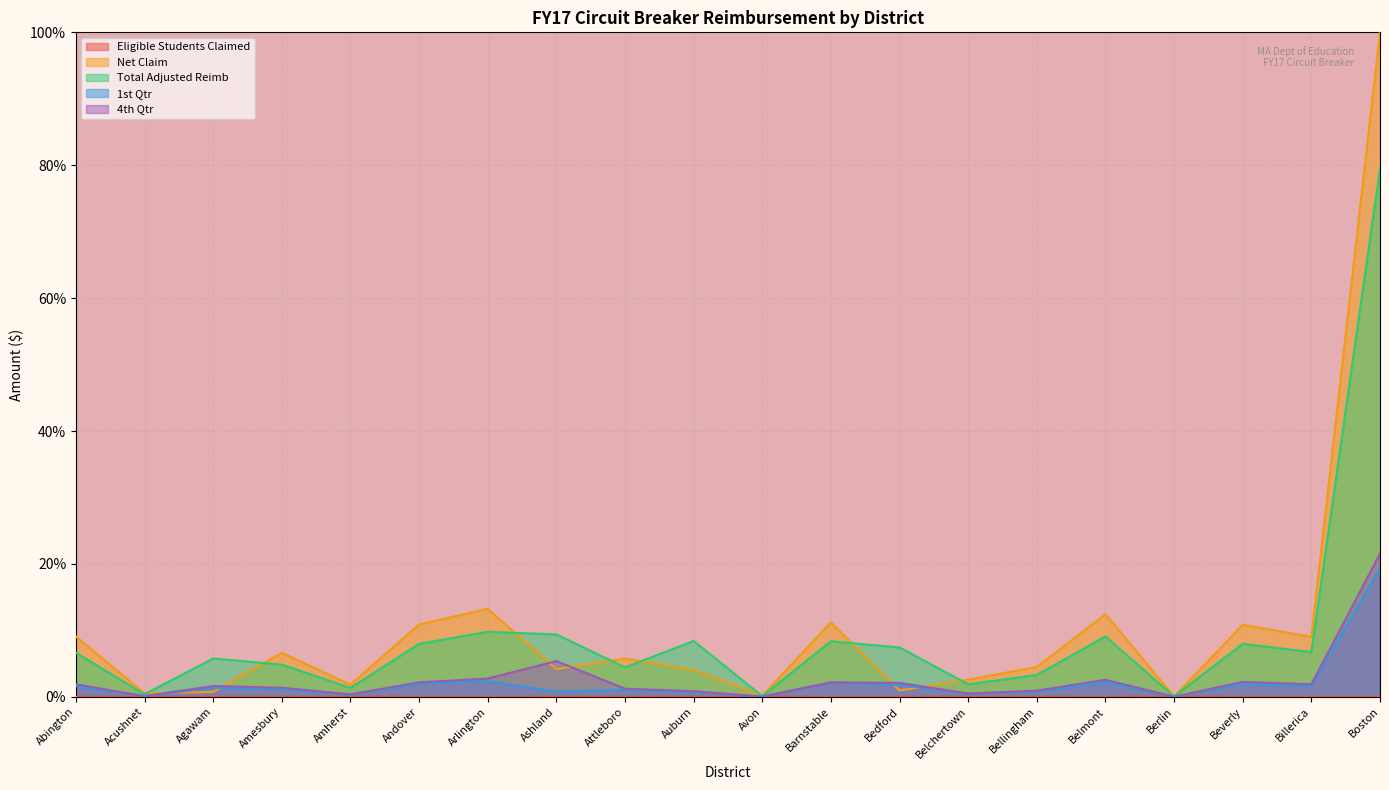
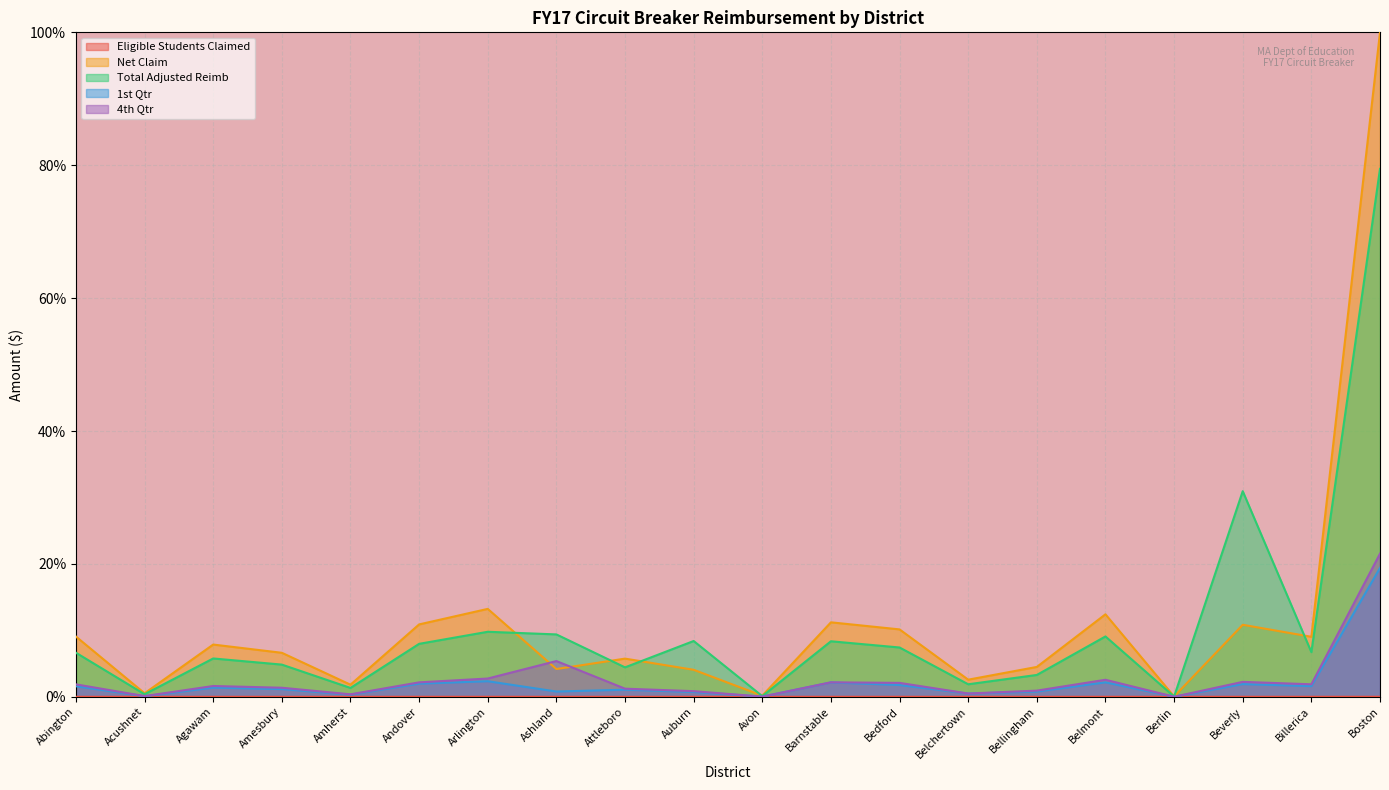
  {
    "Eligible Students Claimed": {
      "Abington": "0%",
      "Agawam": "0%",
      "Amesbury": "0%",
      "Andover": "0%",
      "Arlington": "0%",
      "Ashland": "0%",
      "Attleboro": "0%",
      "Auburn": "0%",
      "Barnstable": "0%",
      "Bedford": "0%",
      "Belchertown": "0%",
      "Bellingham": "0%",
      "Belmont": "0%",
      "Beverly": "0%",
      "Billerica": "0%",
      "Boston": "0%"
    },
    "Net Claim": {
      "Abington": "9%",
-     "Agawam": "1%",
+     "Agawam": "8%",
      "Amesbury": "7%",
      "Amherst": "2%",
      "Andover": "11%",
      "Arlington": "13%",
      "Ashland": "4%",
      "Attleboro": "6%",
      "Auburn": "4%",
      "Barnstable": "11%",
-     "Bedford": "1%",
+     "Bedford": "10%",
      "Belchertown": "3%",
      "Bellingham": "4%",
      "Belmont": "12%",
      "Beverly": "11%",
      "Billerica": "9%",
      "Boston": "100%"
    },
    "Total Adjusted Reimb": {
      "Abington": "7%",
      "Agawam": "6%",
      "Amesbury": "5%",
      "Amherst": "1%",
      "Andover": "8%",
      "Arlington": "10%",
      "Ashland": "9%",
      "Attleboro": "4%",
      "Auburn": "8%",
      "Barnstable": "8%",
      "Bedford": "7%",
      "Belchertown": "2%",
      "Bellingham": "3%",
      "Belmont": "9%",
-     "Beverly": "8%",
+     "Beverly": "31%",
      "Billerica": "7%",
      "Boston": "79%"
    },
    "1st Qtr": {
      "Arlington": "2%",
      "Ashland": "1%",
      "Belmont": "2%",
      "Boston": "19%"
    },
    "4th Qtr": {
      "Arlington": "3%",
      "Ashland": "5%",
      "Belmont": "3%",
      "Boston": "22%"
    }
  }
